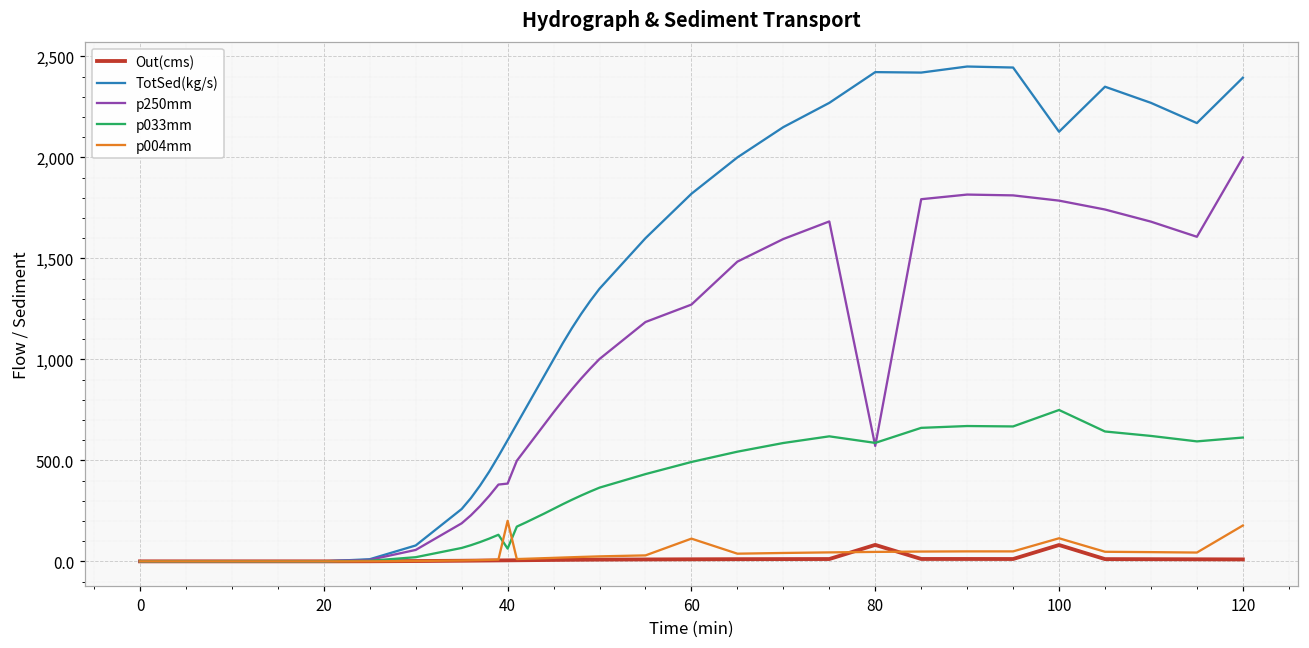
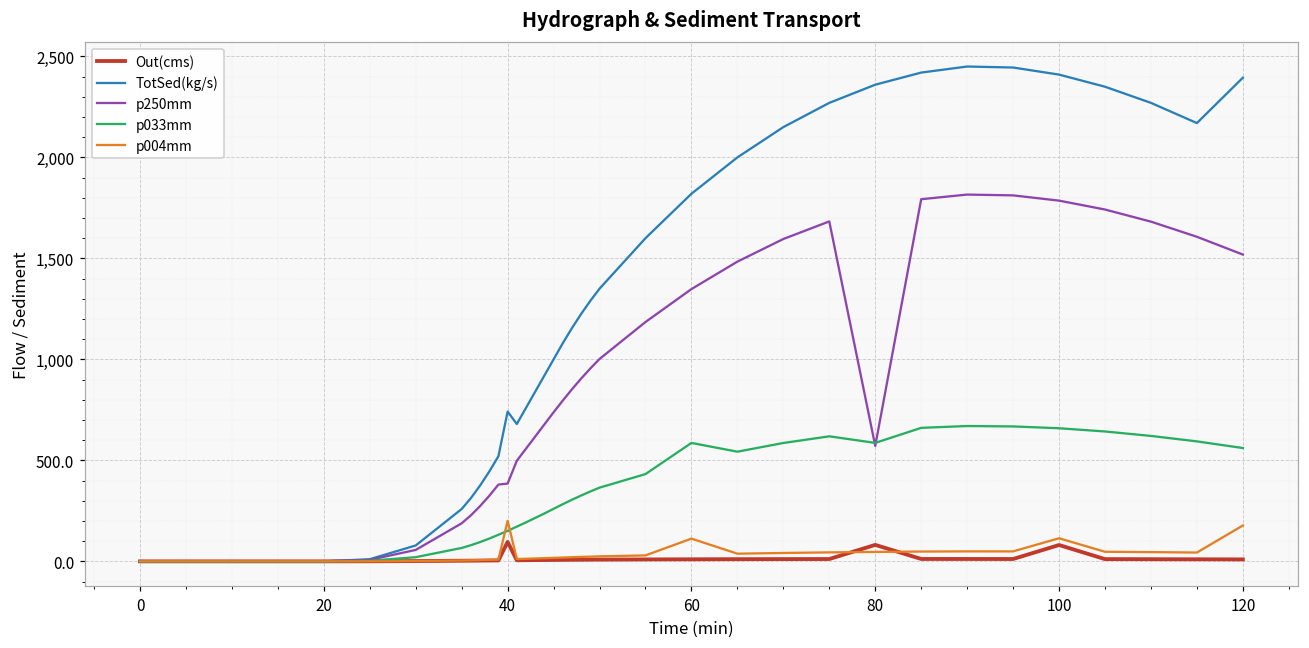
  {
    "Out(cms)": {
-     "40": "10",
+     "40": "100",
      "60": "10",
      "80": "80",
      "100": "80",
      "120": "10"
    },
    "TotSed(kg/s)": {
-     "40": "600",
+     "40": "740",
      "60": "1,820",
-     "80": "2,420",
-     "100": "2,130",
+     "80": "2,360",
+     "100": "2,410",
      "120": "2,390"
    },
    "p250mm": {
      "40": "390",
-     "60": "1,270",
+     "60": "1,350",
      "80": "570",
      "100": "1,790",
-     "120": "2,000"
+     "120": "1,520"
    },
    "p033mm": {
-     "40": "60",
-     "60": "490",
+     "40": "150",
+     "60": "590",
      "80": "590",
-     "100": "750",
-     "120": "610"
+     "100": "660",
+     "120": "560"
    },
    "p004mm": {
      "40": "200",
      "60": "110",
      "80": "50",
      "100": "110",
      "120": "180"
    }
  }
